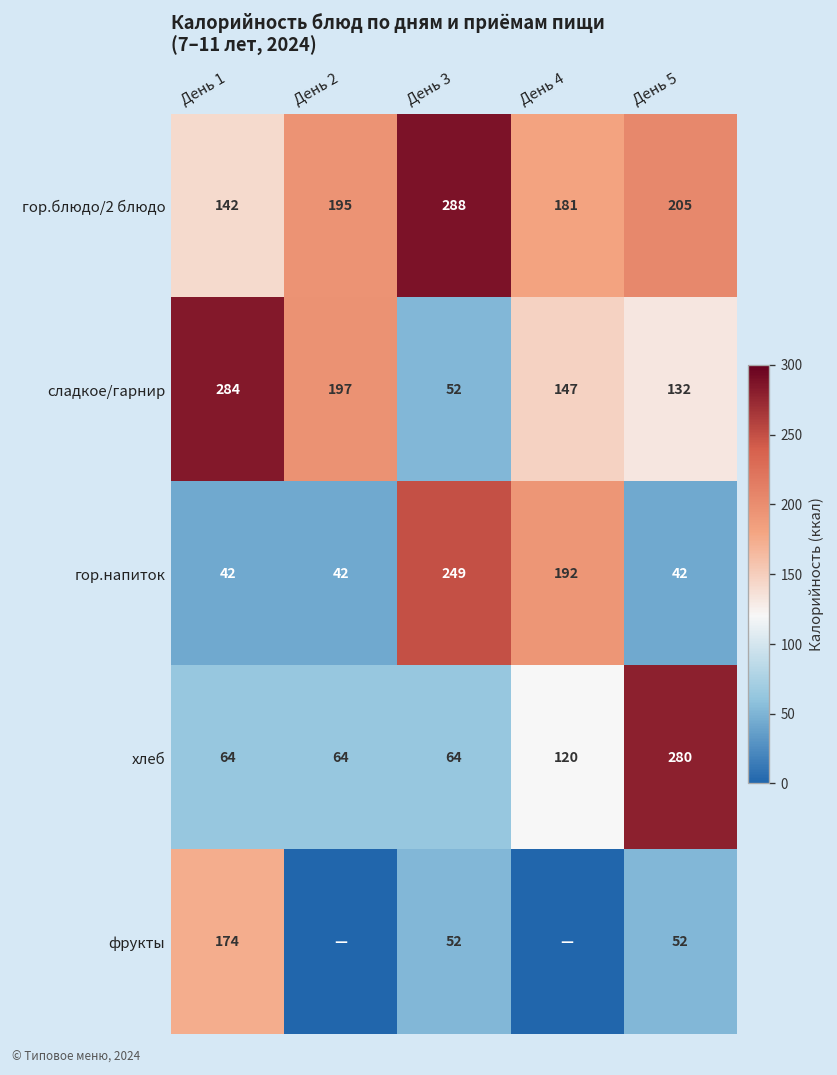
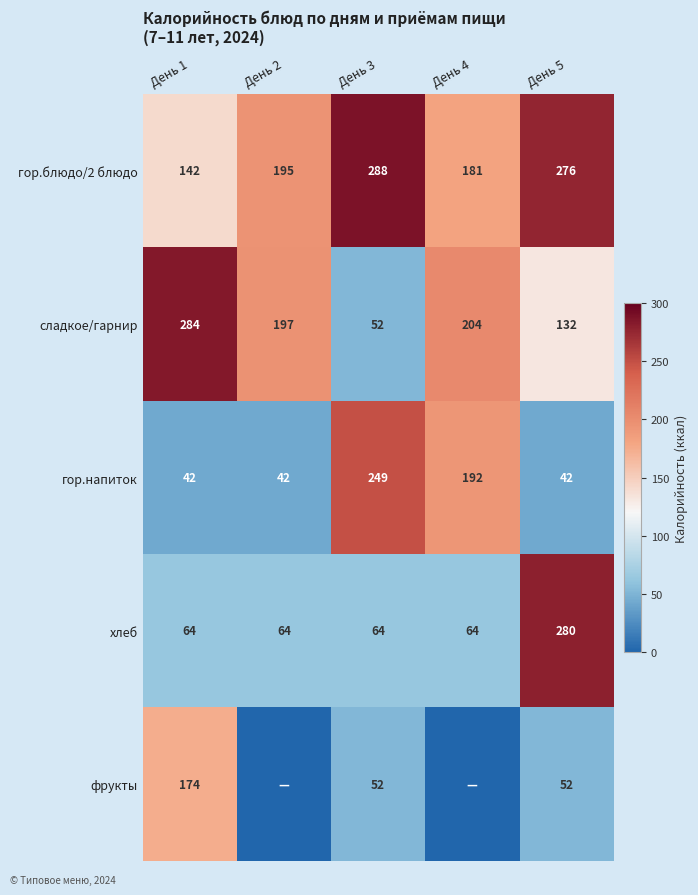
  {
    "гор.блюдо/2 блюдо": {
      "День 1": 142,
      "День 2": 195,
      "День 3": 288,
      "День 4": 181,
-     "День 5": 205
+     "День 5": 276
    },
    "сладкое/гарнир": {
      "День 1": 284,
      "День 2": 197,
      "День 3": 52,
-     "День 4": 147,
+     "День 4": 204,
      "День 5": 132
    },
    "гор.напиток": {
      "День 1": 42,
      "День 2": 42,
      "День 3": 249,
      "День 4": 192,
      "День 5": 42
    },
    "хлеб": {
      "День 1": 64,
      "День 2": 64,
      "День 3": 64,
-     "День 4": 120,
+     "День 4": 64,
      "День 5": 280
    },
    "фрукты": {
      "День 1": 174,
      "День 3": 52,
      "День 5": 52
    }
  }
